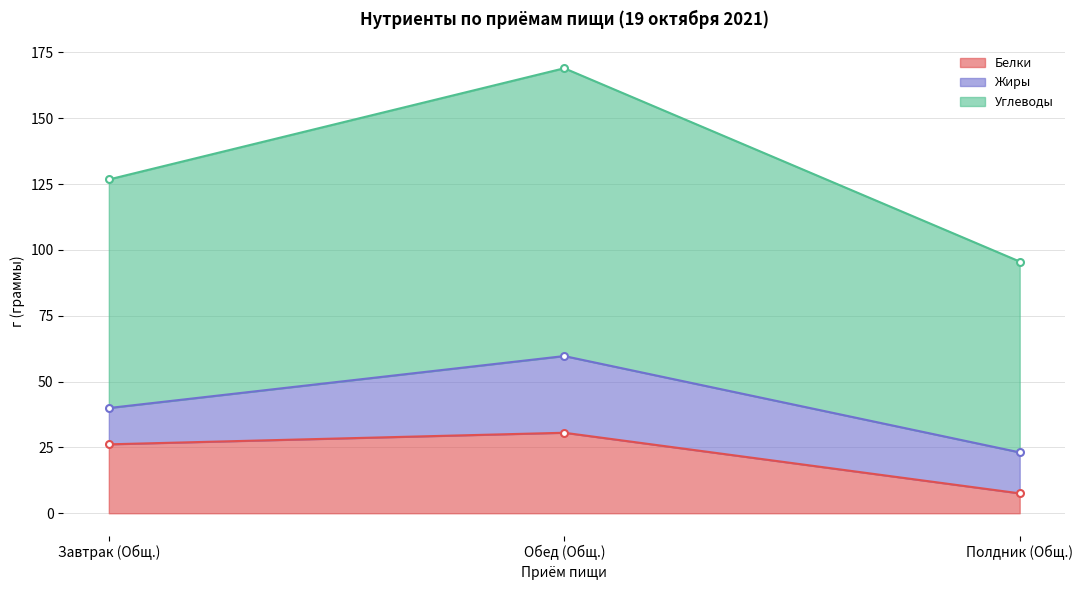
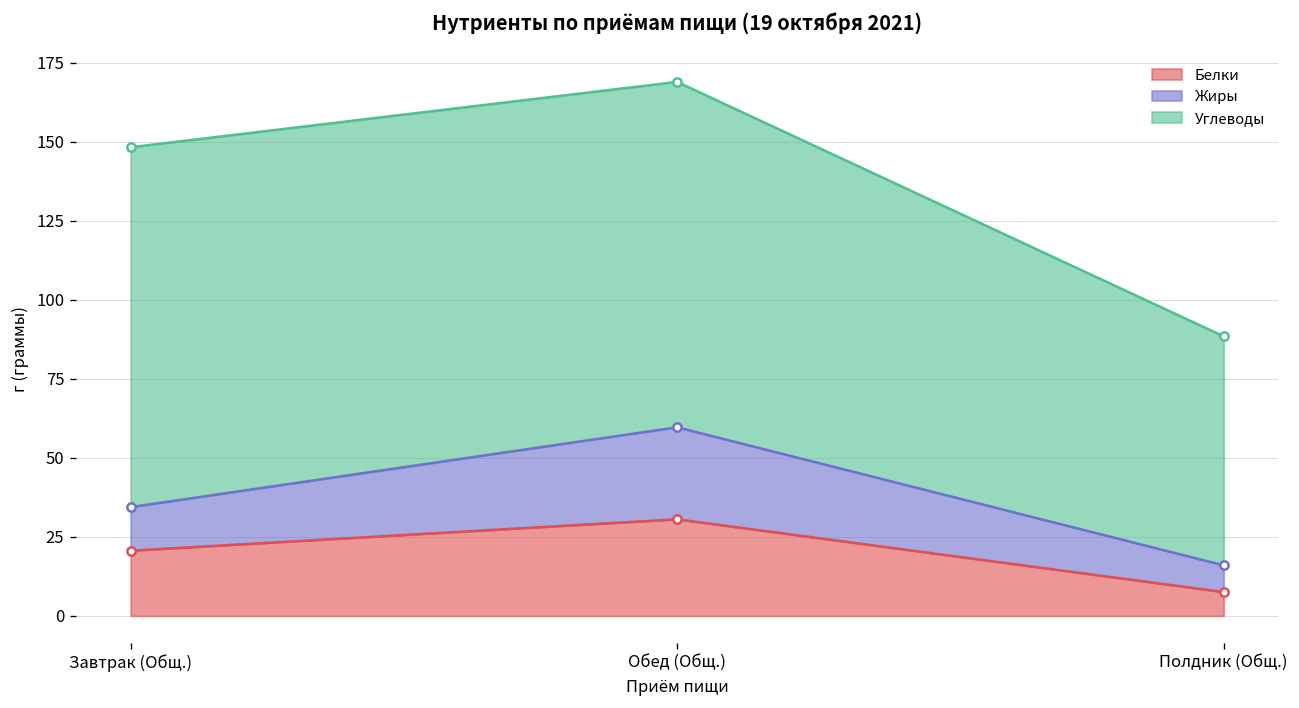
  {
    "Белки": {
-     "Завтрак (Общ.)": 26,
+     "Завтрак (Общ.)": 21,
      "Обед (Общ.)": 31,
      "Полдник (Общ.)": 8
    },
    "Жиры": {
      "Завтрак (Общ.)": 14,
      "Обед (Общ.)": 29,
-     "Полдник (Общ.)": 16
+     "Полдник (Общ.)": 8
    },
    "Углеводы": {
-     "Завтрак (Общ.)": 87,
+     "Завтрак (Общ.)": 114,
      "Обед (Общ.)": 109,
      "Полдник (Общ.)": 72
    }
  }
